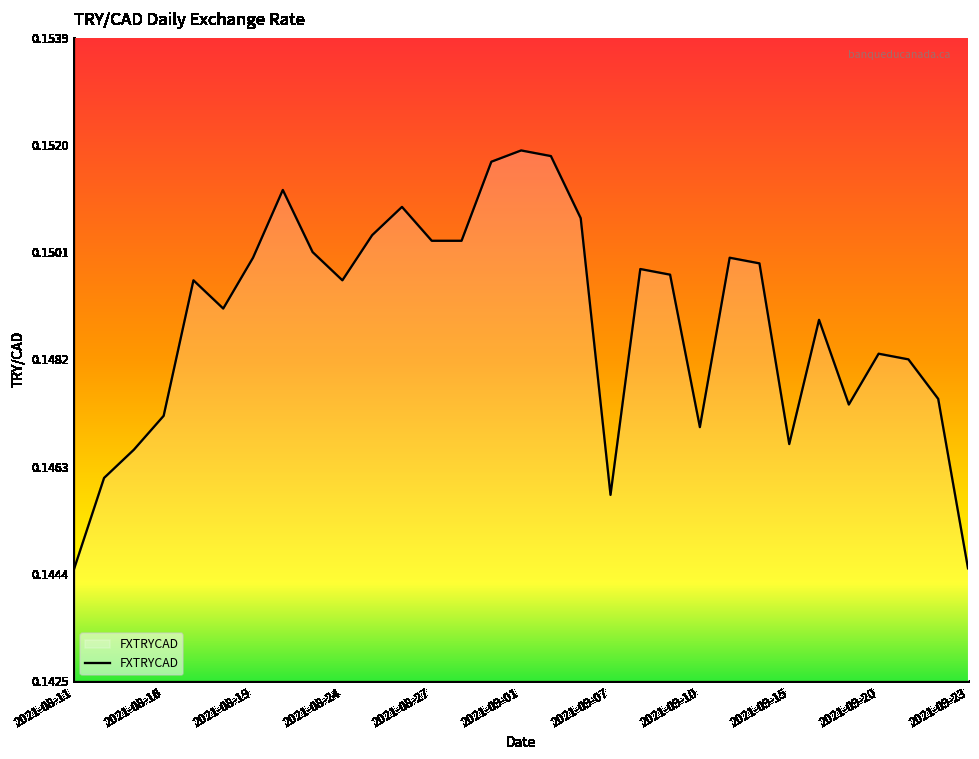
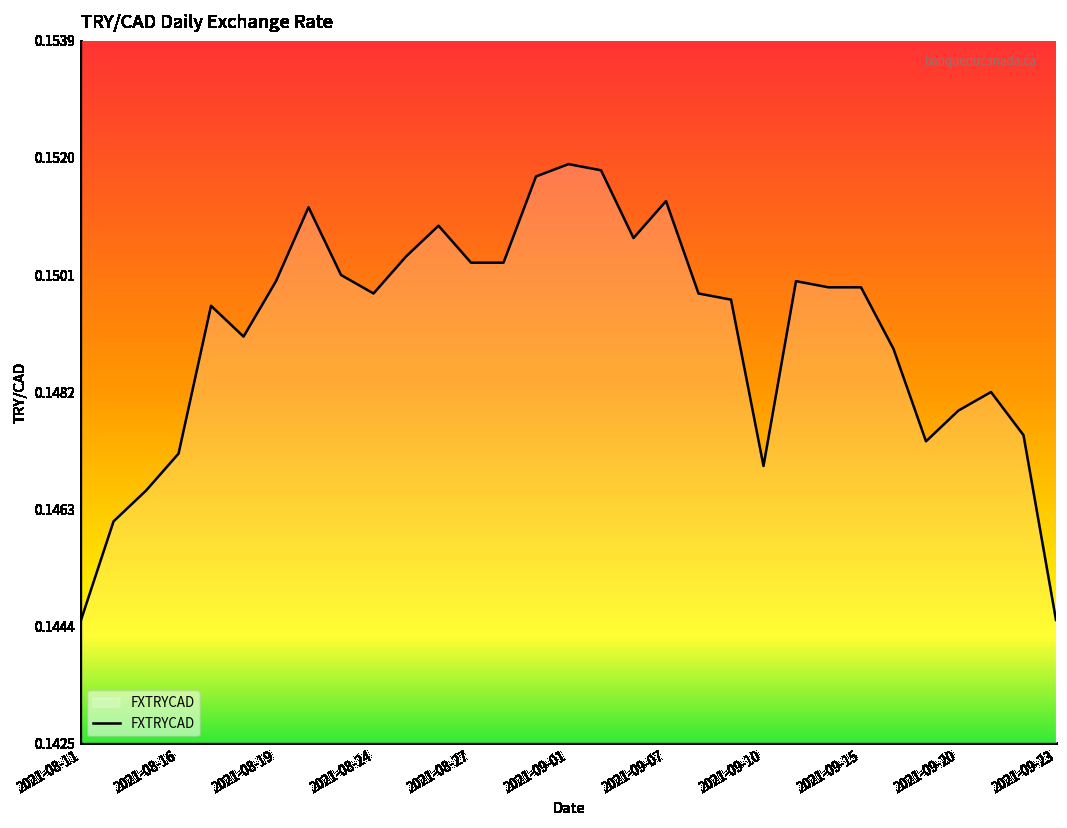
  {
    "2021-08-11": 0.1445,
    "2021-08-16": 0.1472,
    "2021-08-19": 0.1500,
-   "2021-08-24": 0.1496,
+   "2021-08-24": 0.1498,
    "2021-08-27": 0.1503,
    "2021-09-01": 0.1519,
-   "2021-09-07": 0.1458,
+   "2021-09-07": 0.1513,
    "2021-09-10": 0.1470,
-   "2021-09-15": 0.1467,
-   "2021-09-20": 0.1483,
+   "2021-09-15": 0.1499,
+   "2021-09-20": 0.1479,
    "2021-09-23": 0.1445
  }
